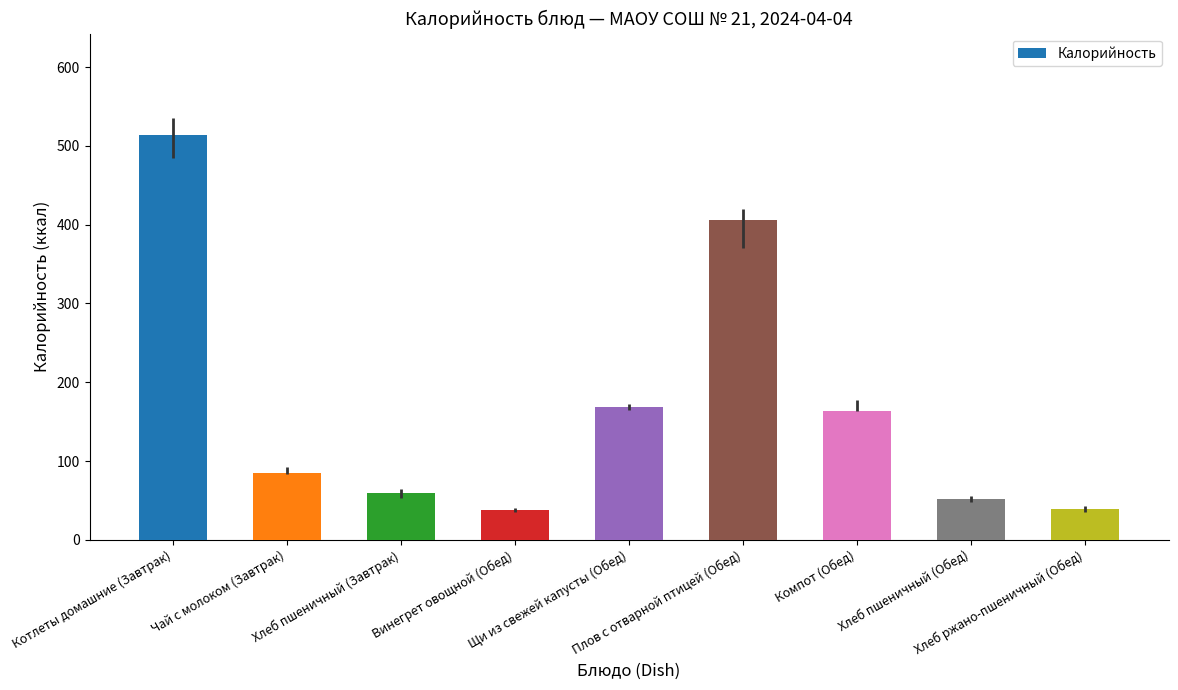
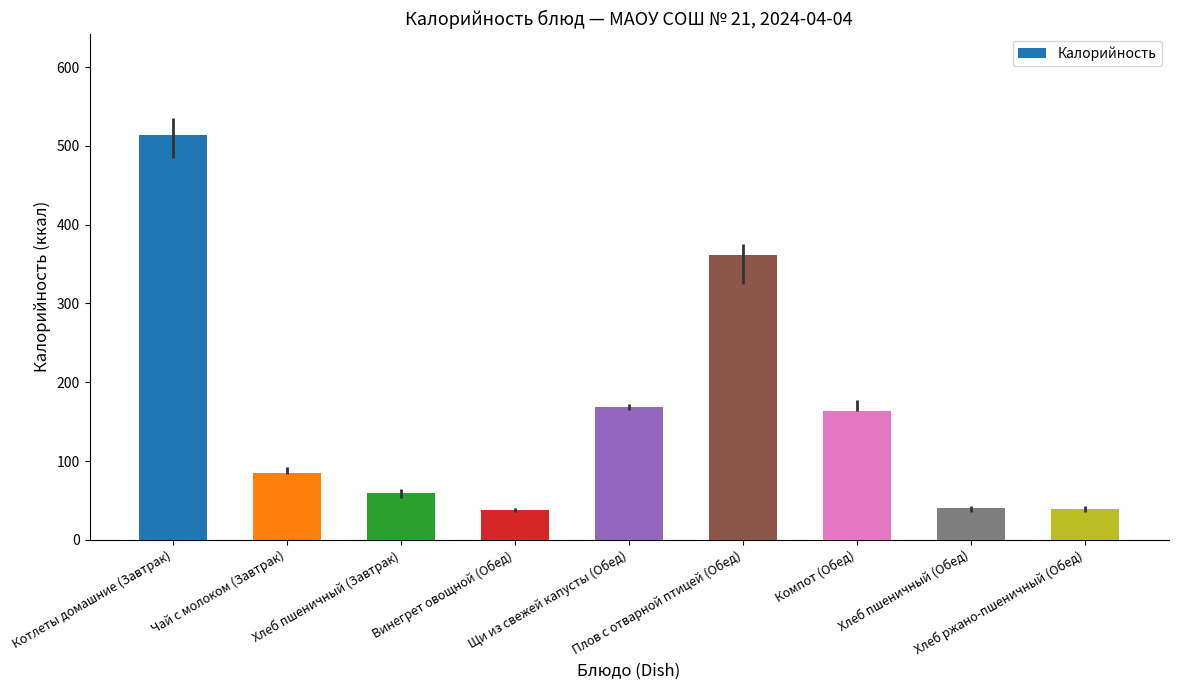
  {
    "Котлеты домашние (Завтрак)": 510,
    "Чай с молоком (Завтрак)": 90,
    "Хлеб пшеничный (Завтрак)": 60,
    "Винегрет овощной (Обед)": 40,
    "Щи из свежей капусты (Обед)": 170,
-   "Плов с отварной птицей (Обед)": 410,
+   "Плов с отварной птицей (Обед)": 360,
    "Компот (Обед)": 160,
-   "Хлеб пшеничный (Обед)": 50,
+   "Хлеб пшеничный (Обед)": 40,
    "Хлеб ржано-пшеничный (Обед)": 40
  }
